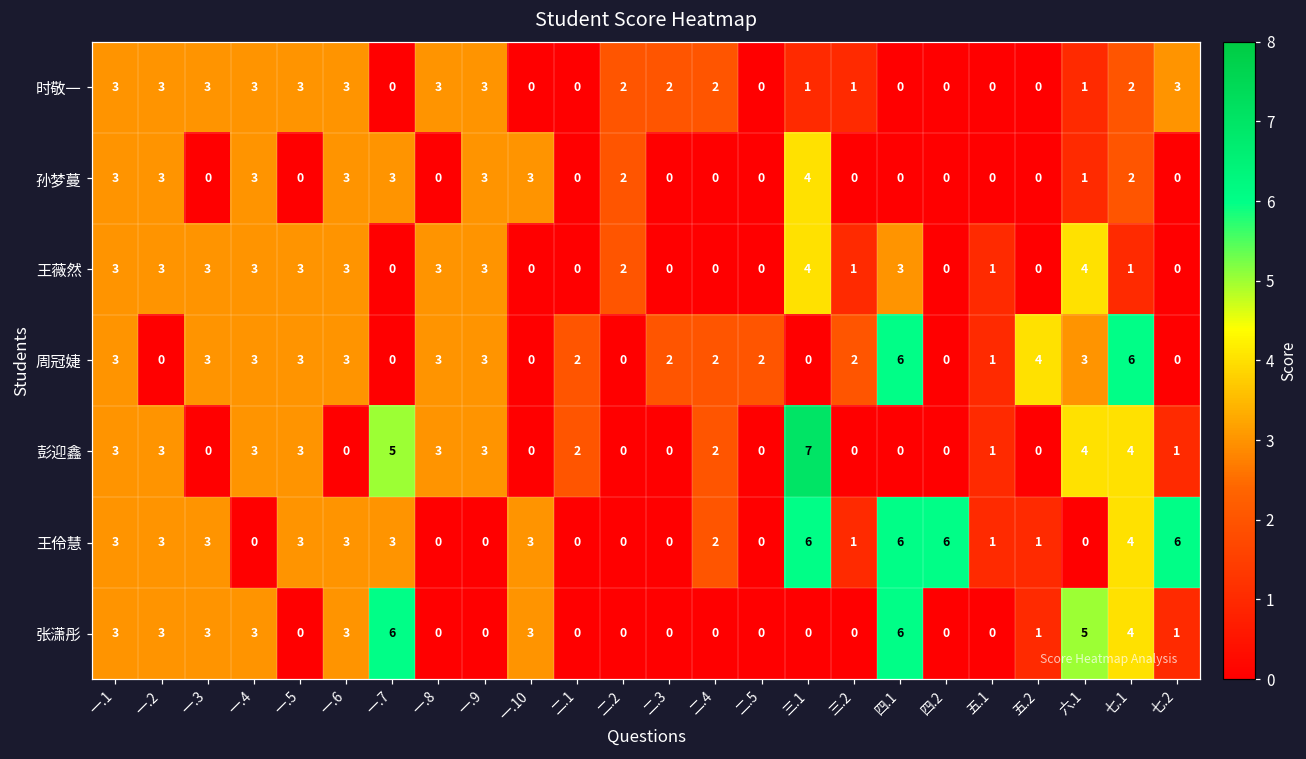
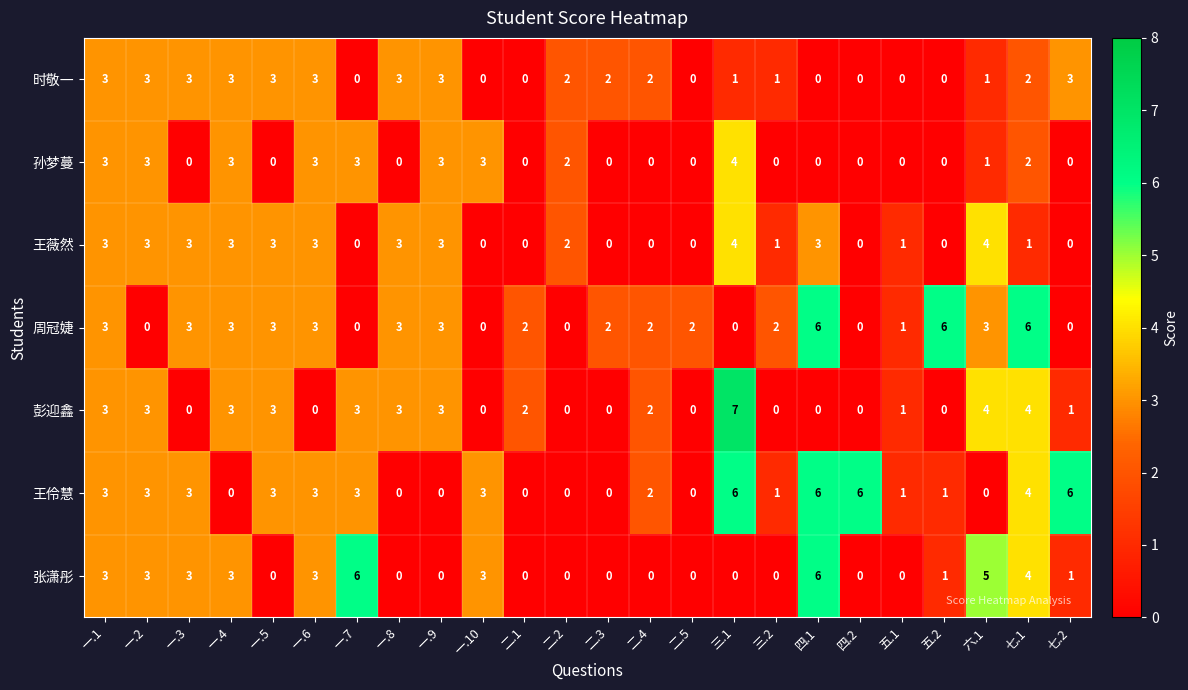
  {
    "时敬一": {
      "一.1": 3,
      "一.2": 3,
      "一.3": 3,
      "一.4": 3,
      "一.5": 3,
      "一.6": 3,
      "一.7": 0,
      "一.8": 3,
      "一.9": 3,
      "一.10": 0,
      "二.1": 0,
      "二.2": 2,
      "二.3": 2,
      "二.4": 2,
      "二.5": 0,
      "三.1": 1,
      "三.2": 1,
      "四.1": 0,
      "四.2": 0,
      "五.1": 0,
      "五.2": 0,
      "六.1": 1,
      "七.1": 2,
      "七.2": 3
    },
    "孙梦蔓": {
      "一.1": 3,
      "一.2": 3,
      "一.3": 0,
      "一.4": 3,
      "一.5": 0,
      "一.6": 3,
      "一.7": 3,
      "一.8": 0,
      "一.9": 3,
      "一.10": 3,
      "二.1": 0,
      "二.2": 2,
      "二.3": 0,
      "二.4": 0,
      "二.5": 0,
      "三.1": 4,
      "三.2": 0,
      "四.1": 0,
      "四.2": 0,
      "五.1": 0,
      "五.2": 0,
      "六.1": 1,
      "七.1": 2,
      "七.2": 0
    },
    "王薇然": {
      "一.1": 3,
      "一.2": 3,
      "一.3": 3,
      "一.4": 3,
      "一.5": 3,
      "一.6": 3,
      "一.7": 0,
      "一.8": 3,
      "一.9": 3,
      "一.10": 0,
      "二.1": 0,
      "二.2": 2,
      "二.3": 0,
      "二.4": 0,
      "二.5": 0,
      "三.1": 4,
      "三.2": 1,
      "四.1": 3,
      "四.2": 0,
      "五.1": 1,
      "五.2": 0,
      "六.1": 4,
      "七.1": 1,
      "七.2": 0
    },
    "周冠婕": {
      "一.1": 3,
      "一.2": 0,
      "一.3": 3,
      "一.4": 3,
      "一.5": 3,
      "一.6": 3,
      "一.7": 0,
      "一.8": 3,
      "一.9": 3,
      "一.10": 0,
      "二.1": 2,
      "二.2": 0,
      "二.3": 2,
      "二.4": 2,
      "二.5": 2,
      "三.1": 0,
      "三.2": 2,
      "四.1": 6,
      "四.2": 0,
      "五.1": 1,
-     "五.2": 4,
+     "五.2": 6,
      "六.1": 3,
      "七.1": 6,
      "七.2": 0
    },
    "彭迎鑫": {
      "一.1": 3,
      "一.2": 3,
      "一.3": 0,
      "一.4": 3,
      "一.5": 3,
      "一.6": 0,
-     "一.7": 5,
+     "一.7": 3,
      "一.8": 3,
      "一.9": 3,
      "一.10": 0,
      "二.1": 2,
      "二.2": 0,
      "二.3": 0,
      "二.4": 2,
      "二.5": 0,
      "三.1": 7,
      "三.2": 0,
      "四.1": 0,
      "四.2": 0,
      "五.1": 1,
      "五.2": 0,
      "六.1": 4,
      "七.1": 4,
      "七.2": 1
    },
    "王伶慧": {
      "一.1": 3,
      "一.2": 3,
      "一.3": 3,
      "一.4": 0,
      "一.5": 3,
      "一.6": 3,
      "一.7": 3,
      "一.8": 0,
      "一.9": 0,
      "一.10": 3,
      "二.1": 0,
      "二.2": 0,
      "二.3": 0,
      "二.4": 2,
      "二.5": 0,
      "三.1": 6,
      "三.2": 1,
      "四.1": 6,
      "四.2": 6,
      "五.1": 1,
      "五.2": 1,
      "六.1": 0,
      "七.1": 4,
      "七.2": 6
    },
    "张潇彤": {
      "一.1": 3,
      "一.2": 3,
      "一.3": 3,
      "一.4": 3,
      "一.5": 0,
      "一.6": 3,
      "一.7": 6,
      "一.8": 0,
      "一.9": 0,
      "一.10": 3,
      "二.1": 0,
      "二.2": 0,
      "二.3": 0,
      "二.4": 0,
      "二.5": 0,
      "三.1": 0,
      "三.2": 0,
      "四.1": 6,
      "四.2": 0,
      "五.1": 0,
      "五.2": 1,
      "六.1": 5,
      "七.2": 1
    }
  }
